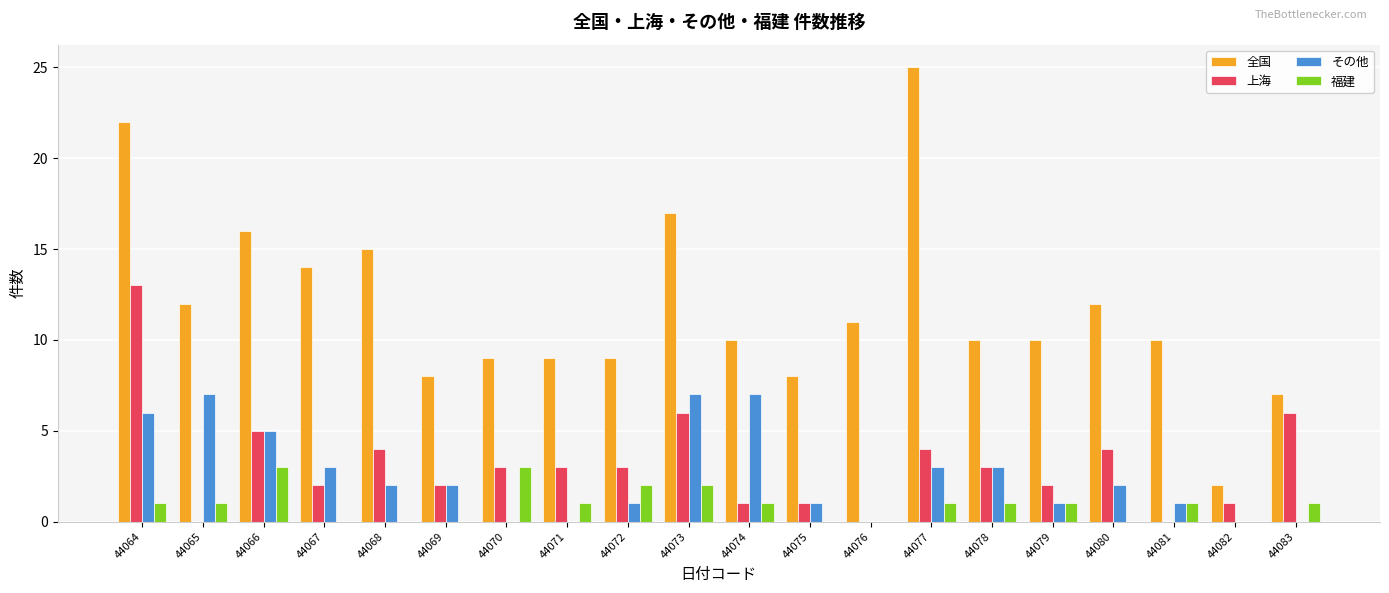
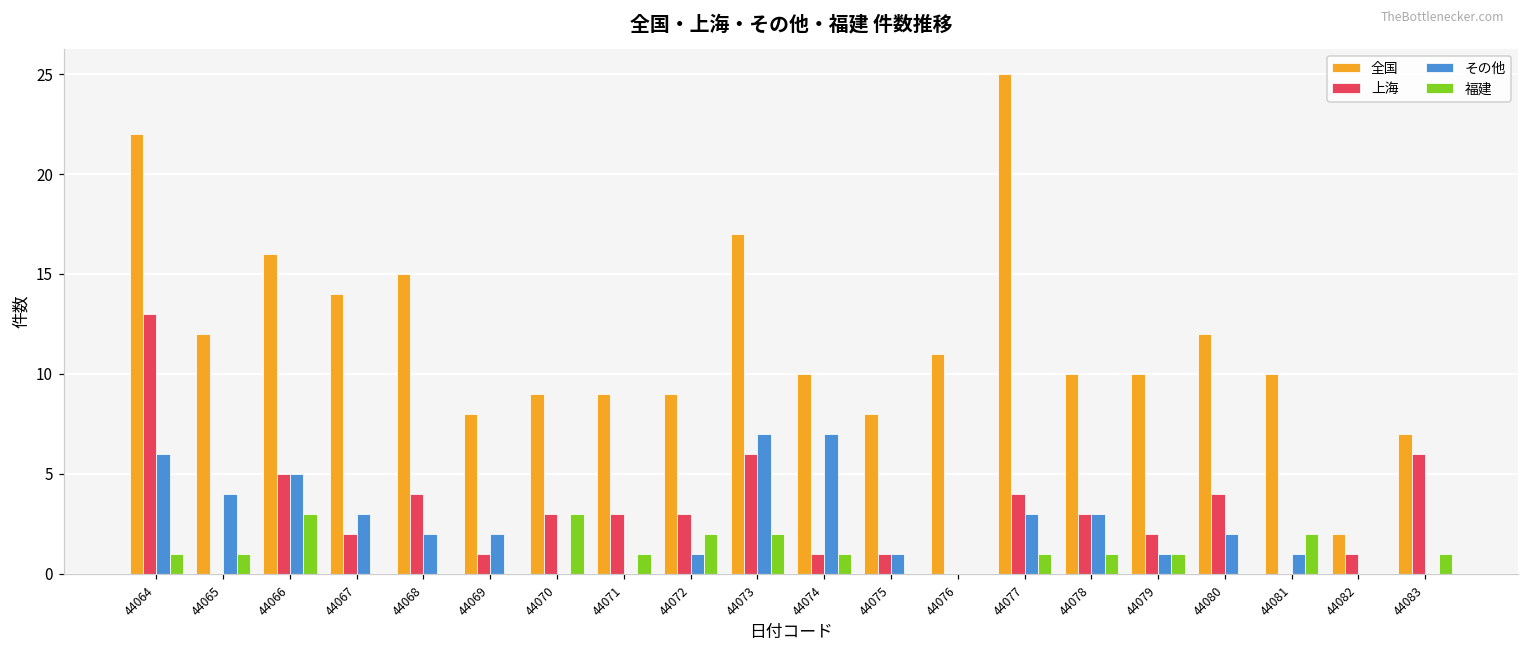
  {
    "全国": {
      "44064": 22,
      "44065": 12,
      "44066": 16,
      "44067": 14,
      "44068": 15,
      "44069": 8,
      "44070": 9,
      "44071": 9,
      "44072": 9,
      "44073": 17,
      "44074": 10,
      "44075": 8,
      "44076": 11,
      "44077": 25,
      "44078": 10,
      "44079": 10,
      "44080": 12,
      "44081": 10,
      "44082": 2,
      "44083": 7
    },
    "上海": {
      "44064": 13,
      "44065": 0,
      "44066": 5,
      "44067": 2,
      "44068": 4,
-     "44069": 2,
+     "44069": 1,
      "44070": 3,
      "44071": 3,
      "44072": 3,
      "44073": 6,
      "44074": 1,
      "44075": 1,
      "44076": 0,
      "44077": 4,
      "44078": 3,
      "44079": 2,
      "44080": 4,
      "44081": 0,
      "44082": 1,
      "44083": 6
    },
    "その他": {
      "44064": 6,
-     "44065": 7,
+     "44065": 4,
      "44066": 5,
      "44067": 3,
      "44068": 2,
      "44069": 2,
      "44070": 0,
      "44071": 0,
      "44072": 1,
      "44073": 7,
      "44074": 7,
      "44075": 1,
      "44076": 0,
      "44077": 3,
      "44078": 3,
      "44079": 1,
      "44080": 2,
      "44081": 1,
      "44082": 0,
      "44083": 0
    },
    "福建": {
      "44064": 1,
      "44065": 1,
      "44066": 3,
      "44067": 0,
      "44068": 0,
      "44069": 0,
      "44070": 3,
      "44071": 1,
      "44072": 2,
      "44073": 2,
      "44074": 1,
      "44075": 0,
      "44076": 0,
      "44077": 1,
      "44078": 1,
      "44079": 1,
      "44080": 0,
-     "44081": 1,
+     "44081": 2,
      "44082": 0,
      "44083": 1
    }
  }
